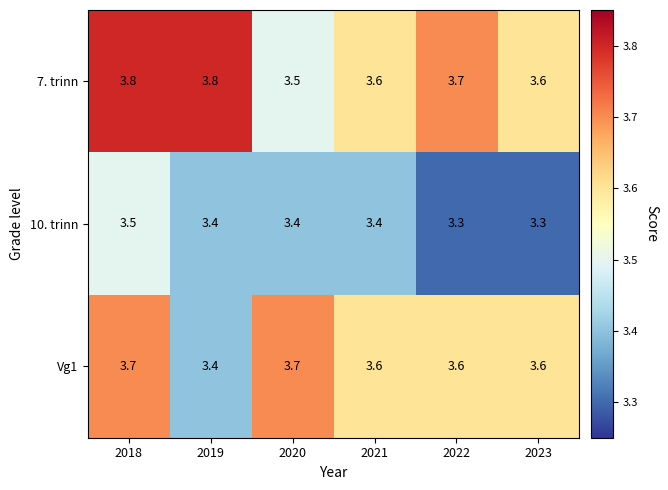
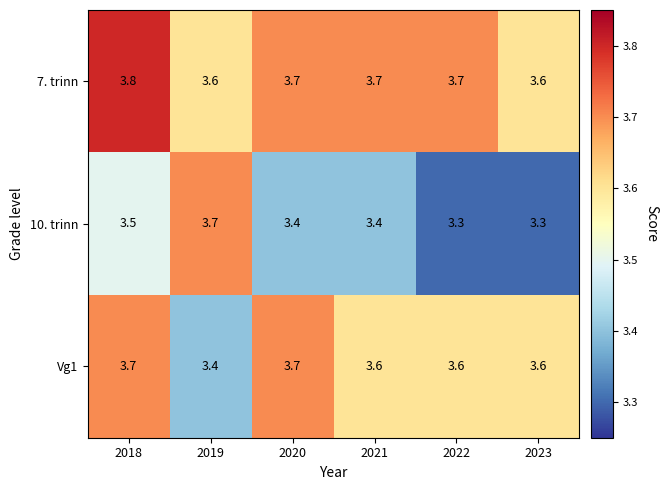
  {
    "7. trinn": {
      "2018": 3.8,
-     "2019": 3.8,
-     "2020": 3.5,
-     "2021": 3.6,
+     "2019": 3.6,
+     "2020": 3.7,
+     "2021": 3.7,
      "2022": 3.7,
      "2023": 3.6
    },
    "10. trinn": {
      "2018": 3.5,
-     "2019": 3.4,
+     "2019": 3.7,
      "2020": 3.4,
      "2021": 3.4,
      "2022": 3.3,
      "2023": 3.3
    },
    "Vg1": {
      "2018": 3.7,
      "2019": 3.4,
      "2020": 3.7,
      "2021": 3.6,
      "2022": 3.6,
      "2023": 3.6
    }
  }
